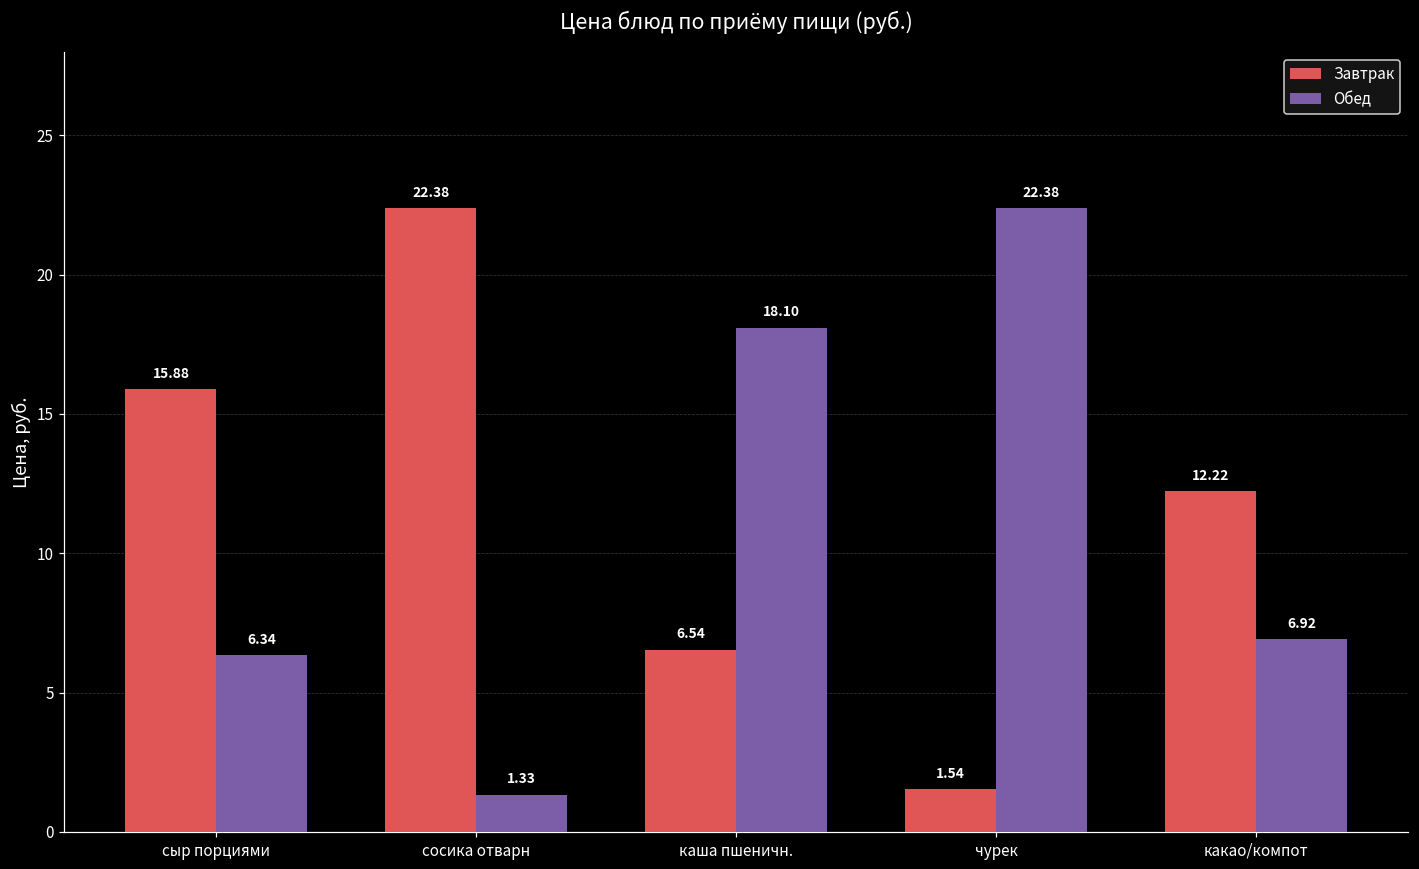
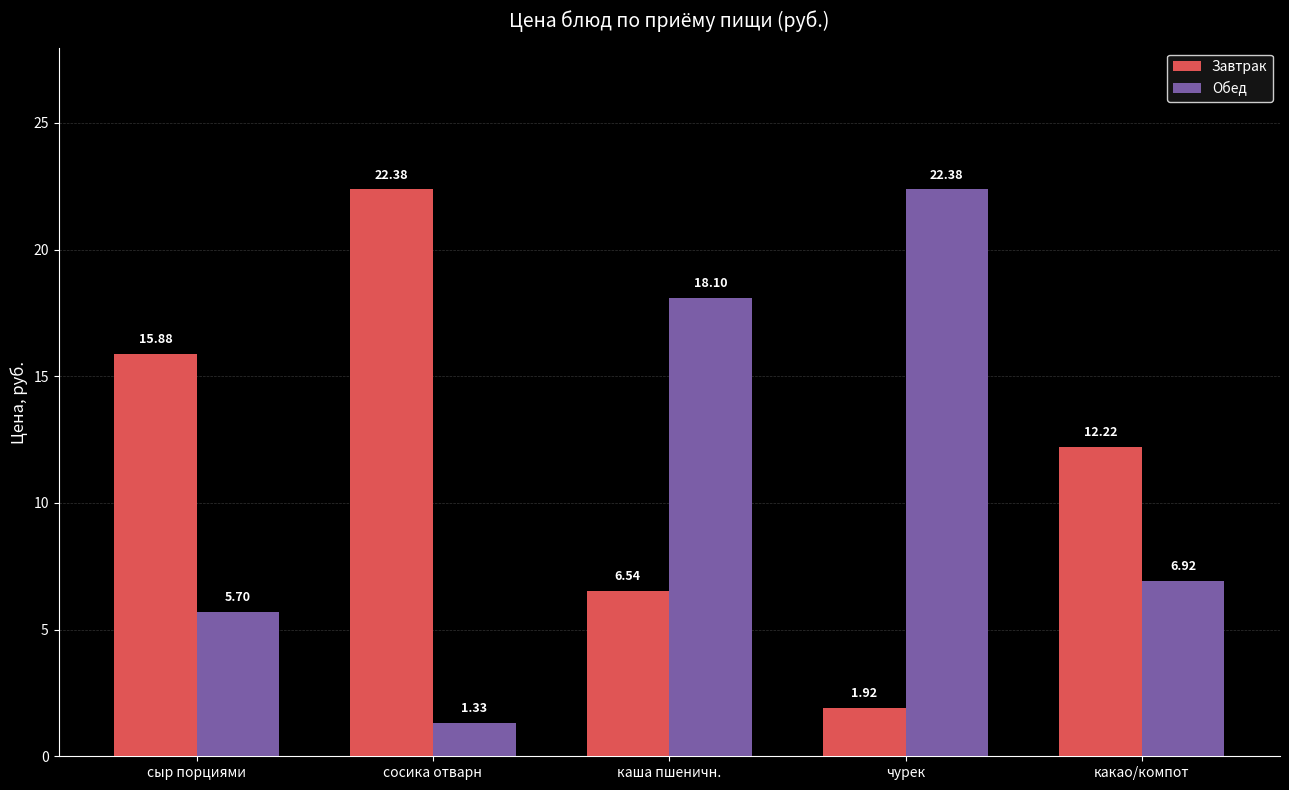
  {
    "Завтрак": {
      "сыр порциями": 15.88,
      "сосика отварн": 22.38,
      "каша пшеничн.": 6.54,
-     "чурек": 1.54,
+     "чурек": 1.92,
      "какао/компот": 12.22
    },
    "Обед": {
-     "сыр порциями": 6.34,
+     "сыр порциями": 5.70,
      "сосика отварн": 1.33,
      "каша пшеничн.": 18.10,
      "чурек": 22.38,
      "какао/компот": 6.92
    }
  }
